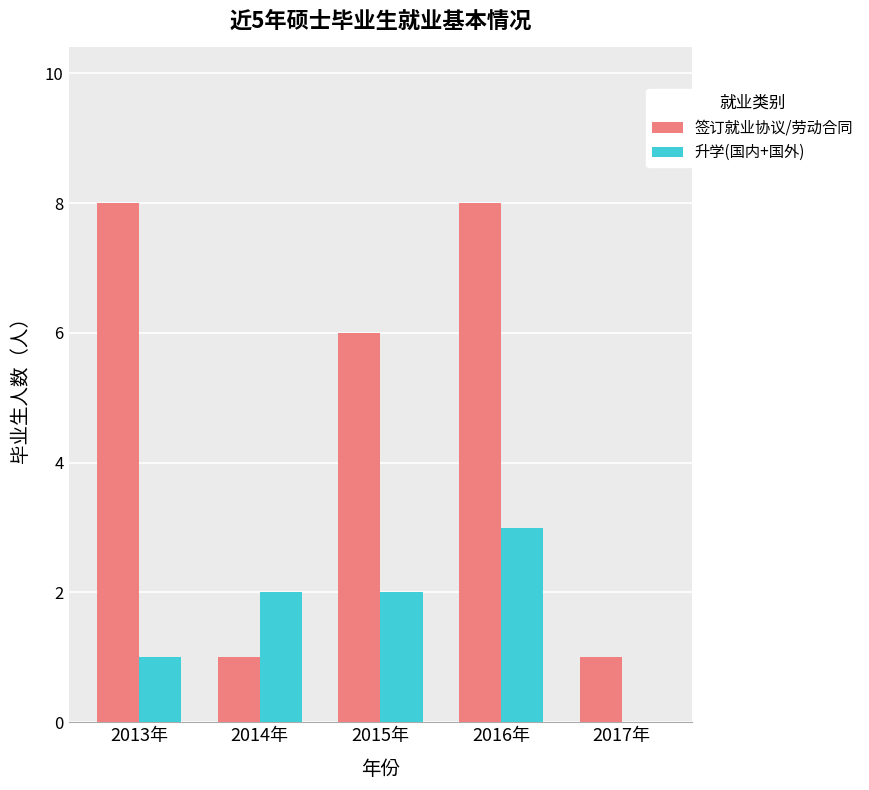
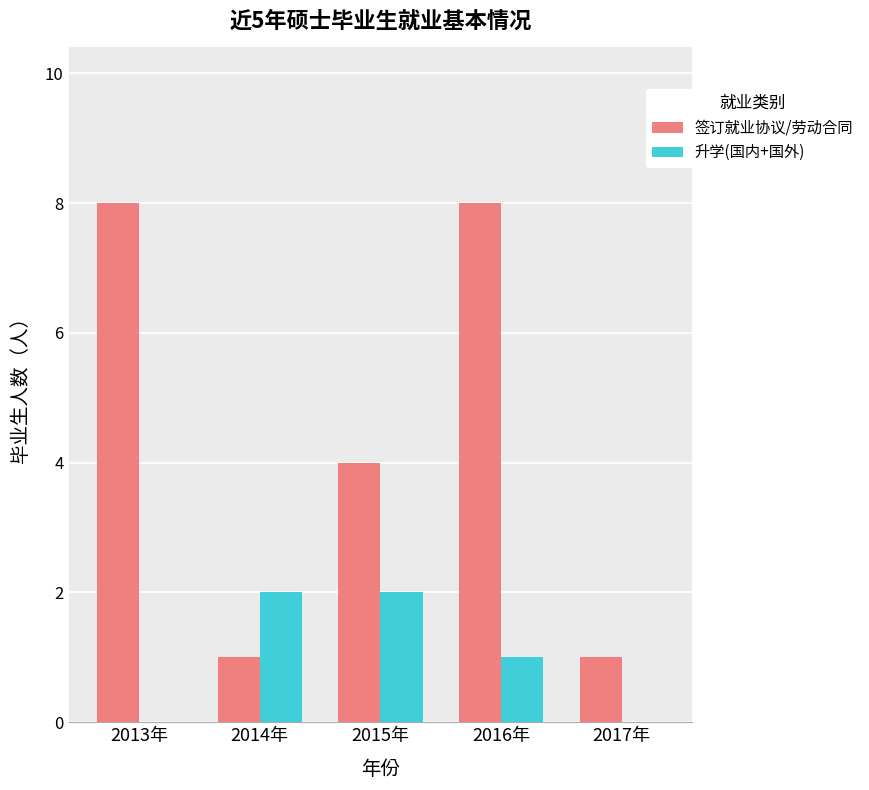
  {
    "签订就业协议/劳动合同": {
      "2013年": 8,
      "2014年": 1,
-     "2015年": 6,
+     "2015年": 4,
      "2016年": 8,
      "2017年": 1
    },
    "升学(国内+国外)": {
-     "2013年": 1,
+     "2013年": 0,
      "2014年": 2,
      "2015年": 2,
-     "2016年": 3,
+     "2016年": 1,
      "2017年": 0
    }
  }
